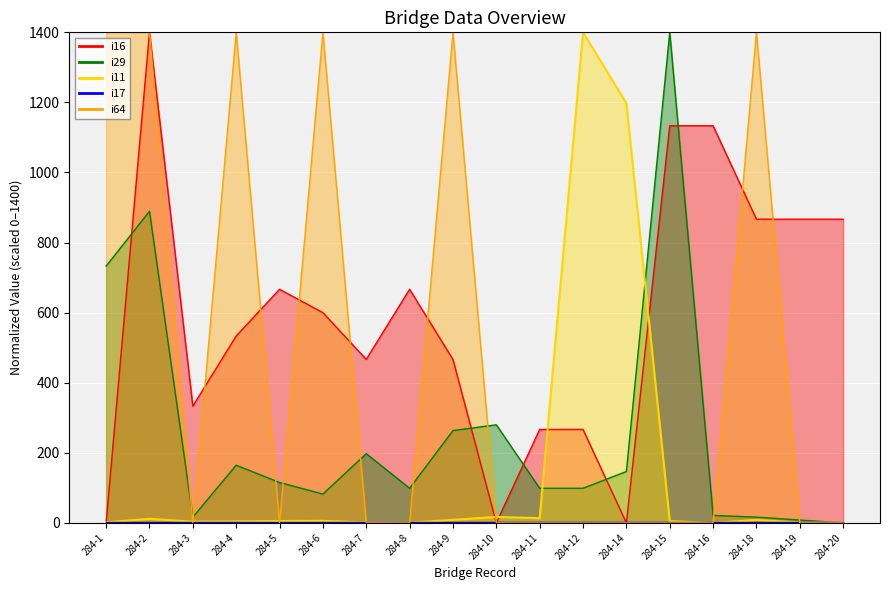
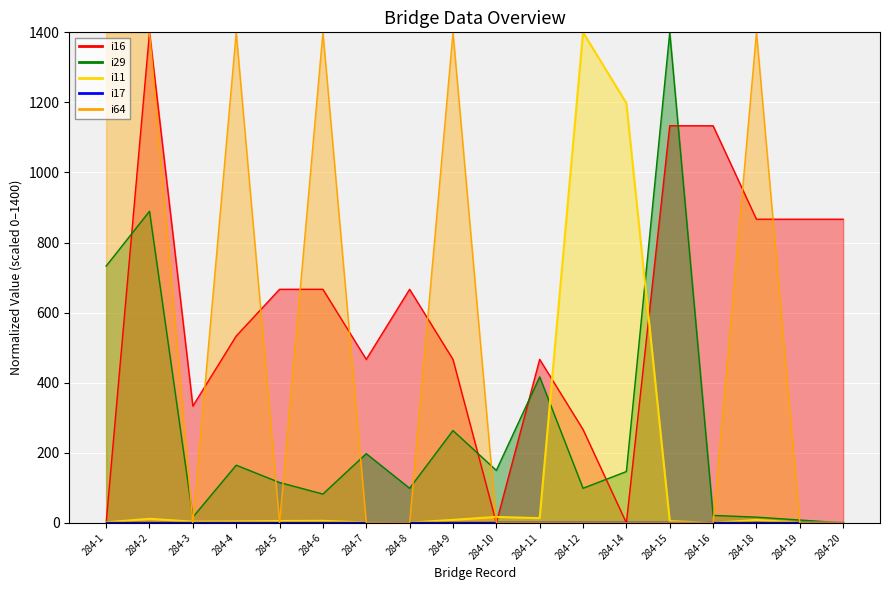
  {
    "i16": {
      "284-3": 330,
      "284-4": 530,
      "284-5": 670,
-     "284-6": 600,
+     "284-6": 670,
      "284-7": 470,
      "284-8": 670,
      "284-9": 470,
-     "284-11": 270,
+     "284-11": 470,
      "284-12": 270,
      "284-15": 1130,
      "284-16": 1130,
      "284-18": 870,
      "284-19": 870,
      "284-20": 870
    },
    "i29": {
      "284-1": 730,
      "284-2": 890,
      "284-3": 20,
      "284-4": 160,
      "284-5": 120,
      "284-6": 80,
      "284-7": 200,
      "284-8": 100,
      "284-9": 260,
-     "284-10": 280,
-     "284-11": 100,
+     "284-10": 150,
+     "284-11": 420,
      "284-12": 100,
      "284-14": 150,
      "284-15": 1400,
      "284-16": 20,
      "284-18": 20
    },
    "i17": {
      "284-2": 0
    }
  }
